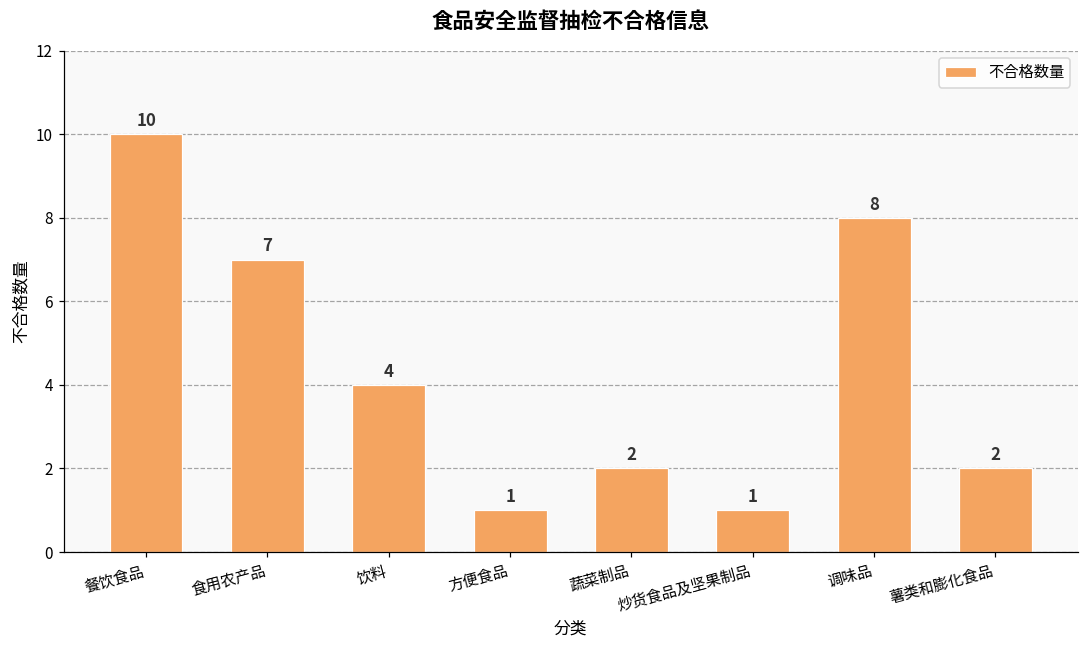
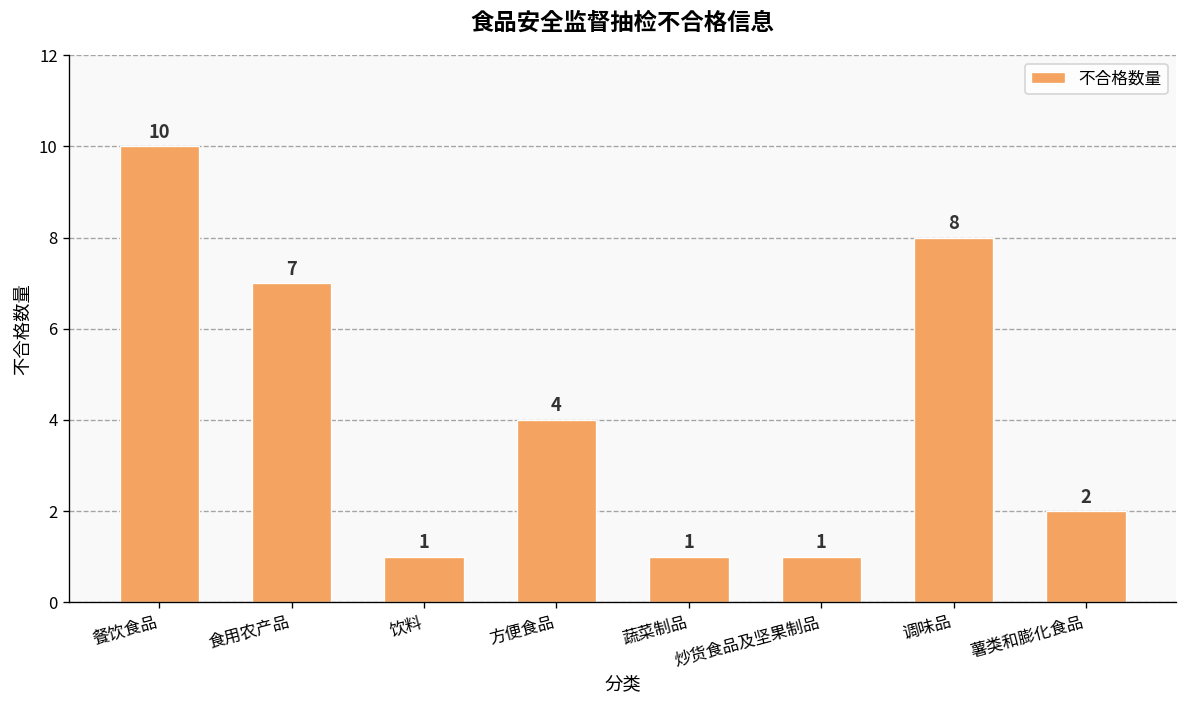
  {
    "餐饮食品": 10,
    "食用农产品": 7,
-   "饮料": 4,
-   "方便食品": 1,
-   "蔬菜制品": 2,
+   "饮料": 1,
+   "方便食品": 4,
+   "蔬菜制品": 1,
    "炒货食品及坚果制品": 1,
    "调味品": 8,
    "薯类和膨化食品": 2
  }
